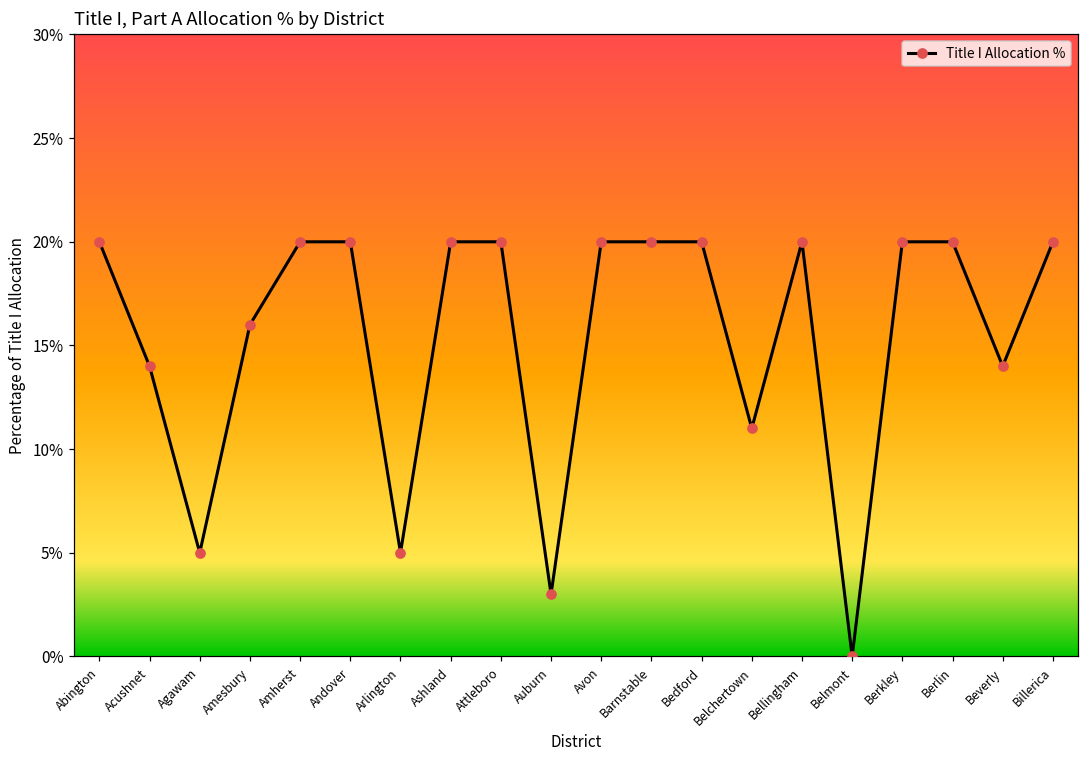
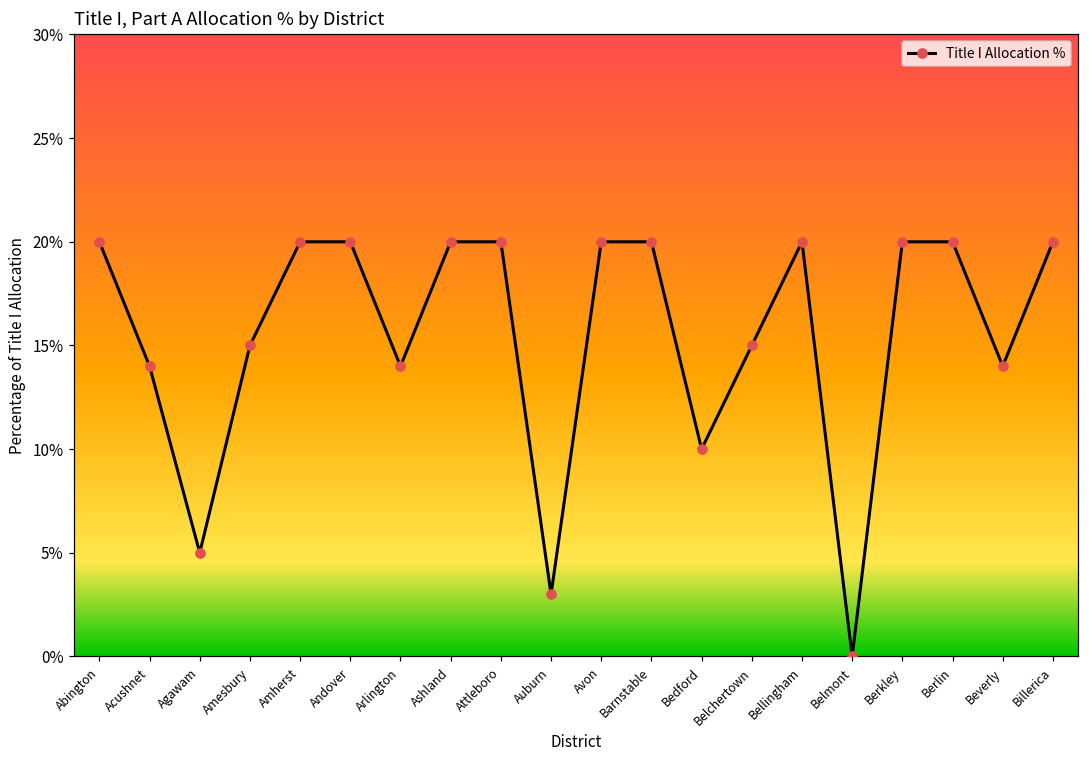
  {
    "Abington": "20.0%",
    "Acushnet": "14.0%",
    "Agawam": "5.0%",
-   "Amesbury": "16.0%",
+   "Amesbury": "15.0%",
    "Amherst": "20.0%",
    "Andover": "20.0%",
-   "Arlington": "5.0%",
+   "Arlington": "14.0%",
    "Ashland": "20.0%",
    "Attleboro": "20.0%",
    "Auburn": "3.0%",
    "Avon": "20.0%",
    "Barnstable": "20.0%",
-   "Bedford": "20.0%",
-   "Belchertown": "11.0%",
+   "Bedford": "10.0%",
+   "Belchertown": "15.0%",
    "Bellingham": "20.0%",
    "Belmont": "0.0%",
    "Berkley": "20.0%",
    "Berlin": "20.0%",
    "Beverly": "14.0%",
    "Billerica": "20.0%"
  }
